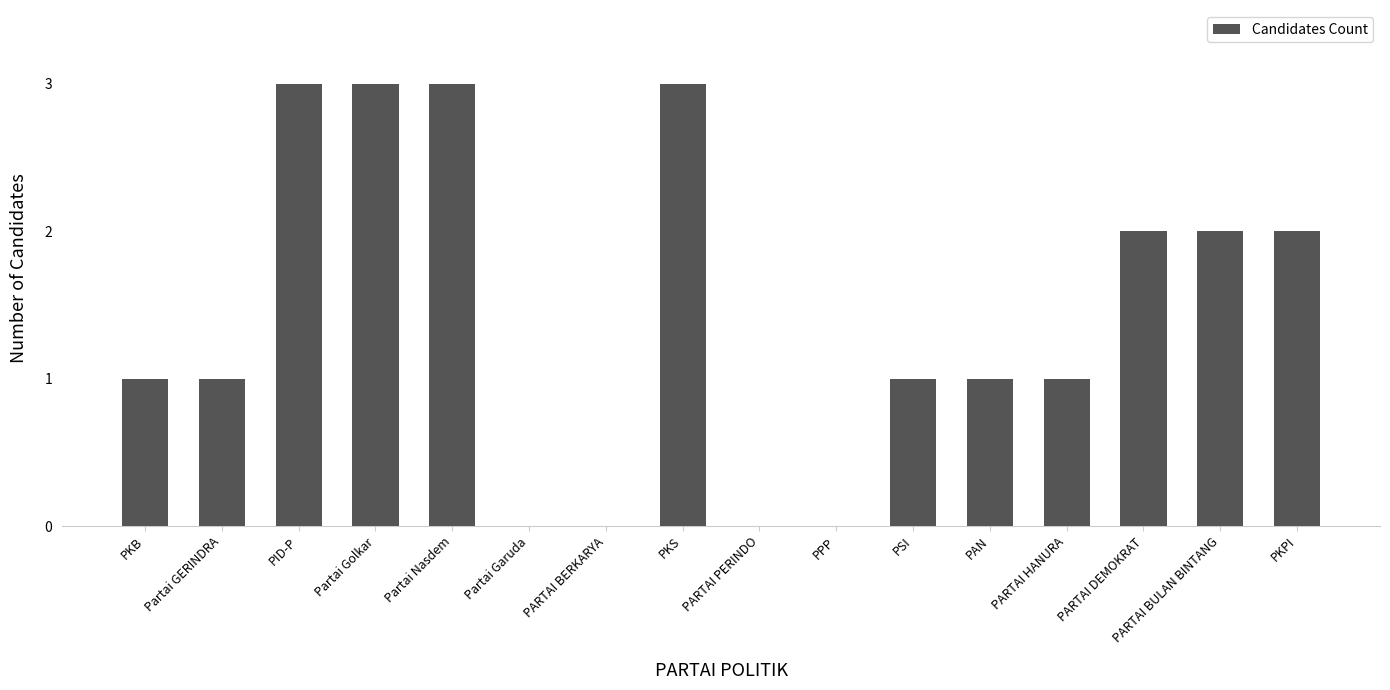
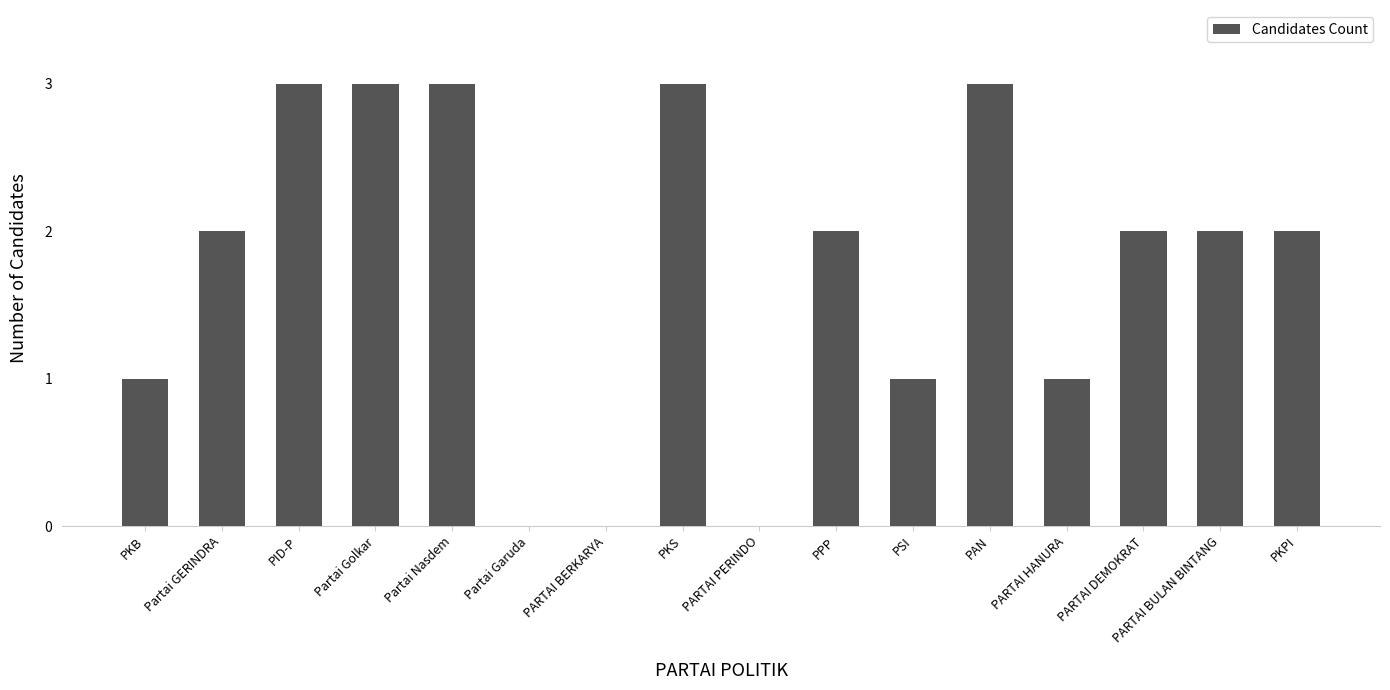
  {
    "PKB": 1,
-   "Partai GERINDRA": 1,
+   "Partai GERINDRA": 2,
    "PID-P": 3,
    "Partai Golkar": 3,
    "Partai Nasdem": 3,
    "Partai Garuda": 0,
    "PARTAI BERKARYA": 0,
    "PKS": 3,
    "PARTAI PERINDO": 0,
-   "PPP": 0,
+   "PPP": 2,
    "PSI": 1,
-   "PAN": 1,
+   "PAN": 3,
    "PARTAI HANURA": 1,
    "PARTAI DEMOKRAT": 2,
    "PARTAI BULAN BINTANG": 2,
    "PKPI": 2
  }
